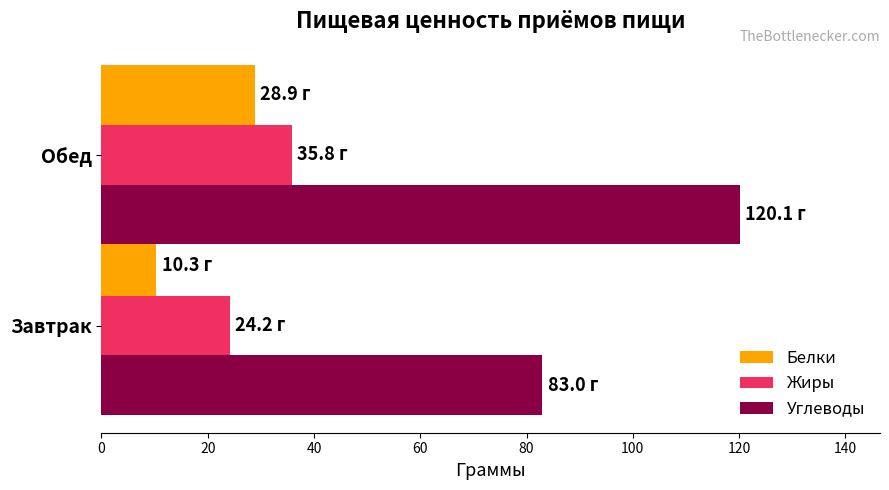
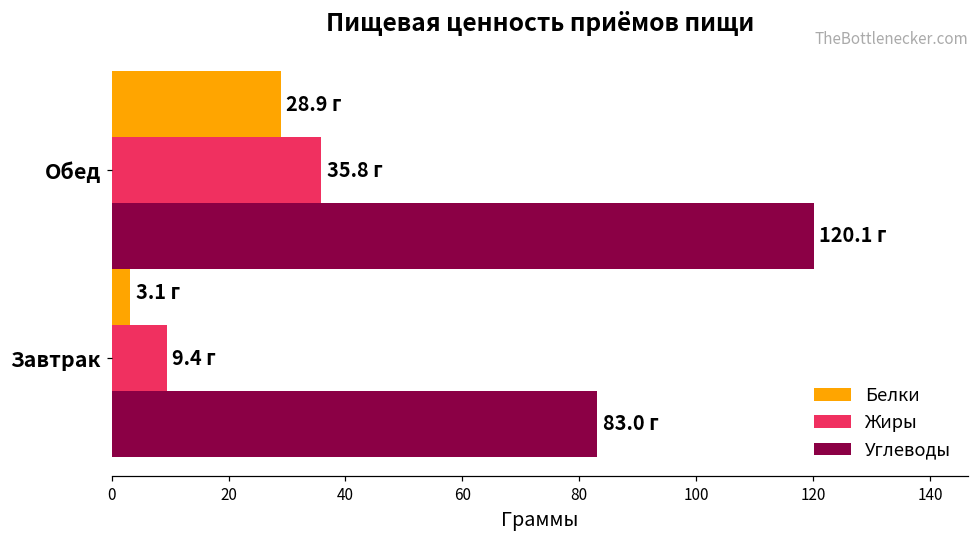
  {
    "Белки": {
      "Обед": 28.9,
-     "Завтрак": 10.3
+     "Завтрак": 3.1
    },
    "Жиры": {
      "Обед": 35.8,
-     "Завтрак": 24.2
+     "Завтрак": 9.4
    },
    "Углеводы": {
      "Обед": 120.1,
      "Завтрак": 83.0
    }
  }
